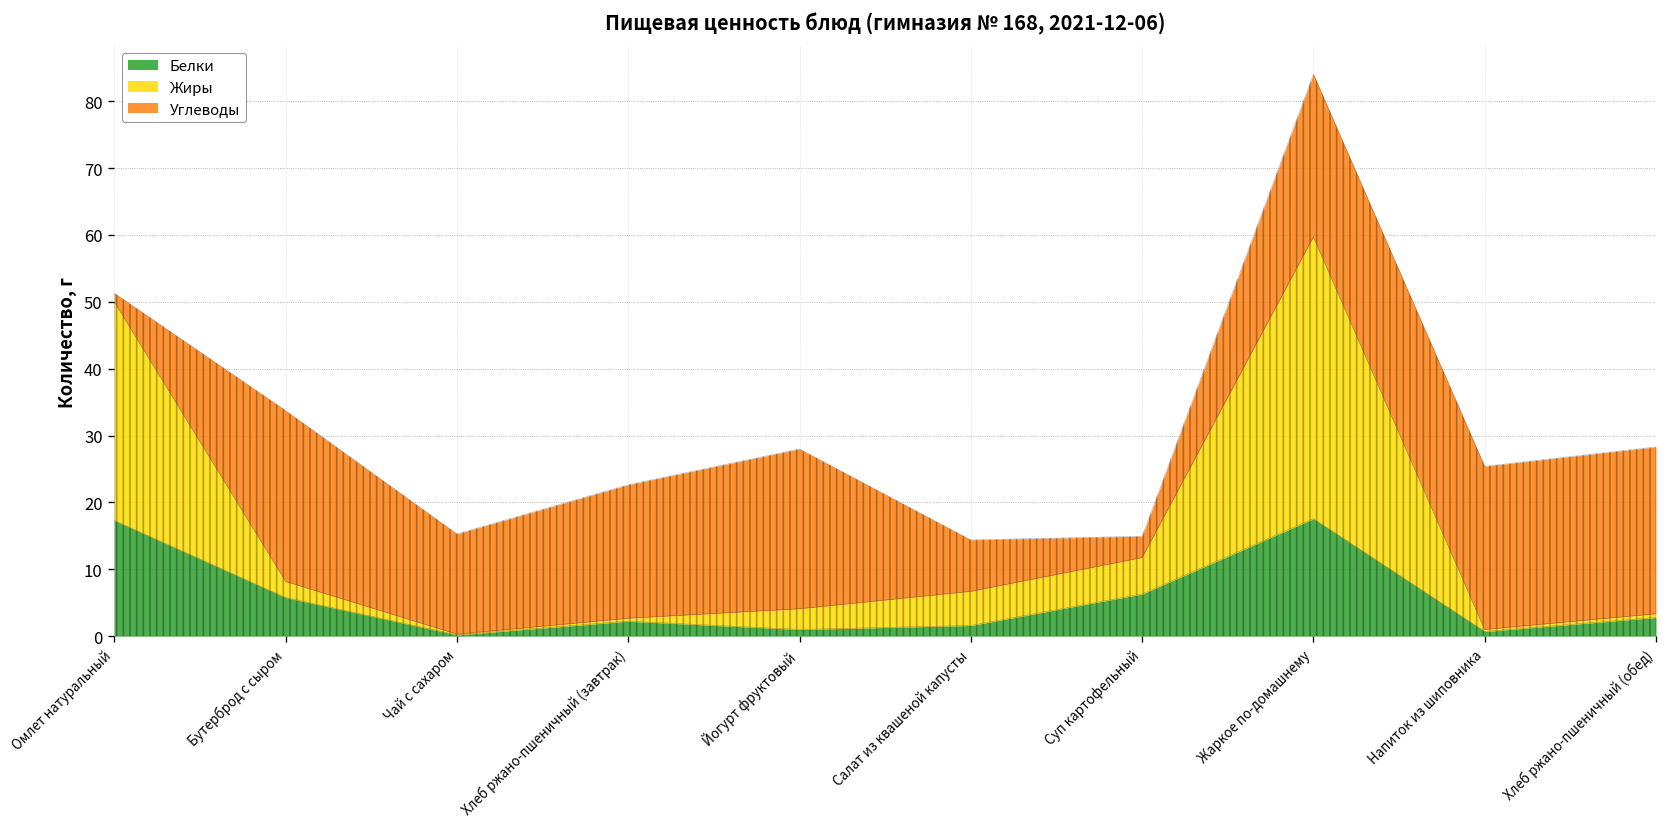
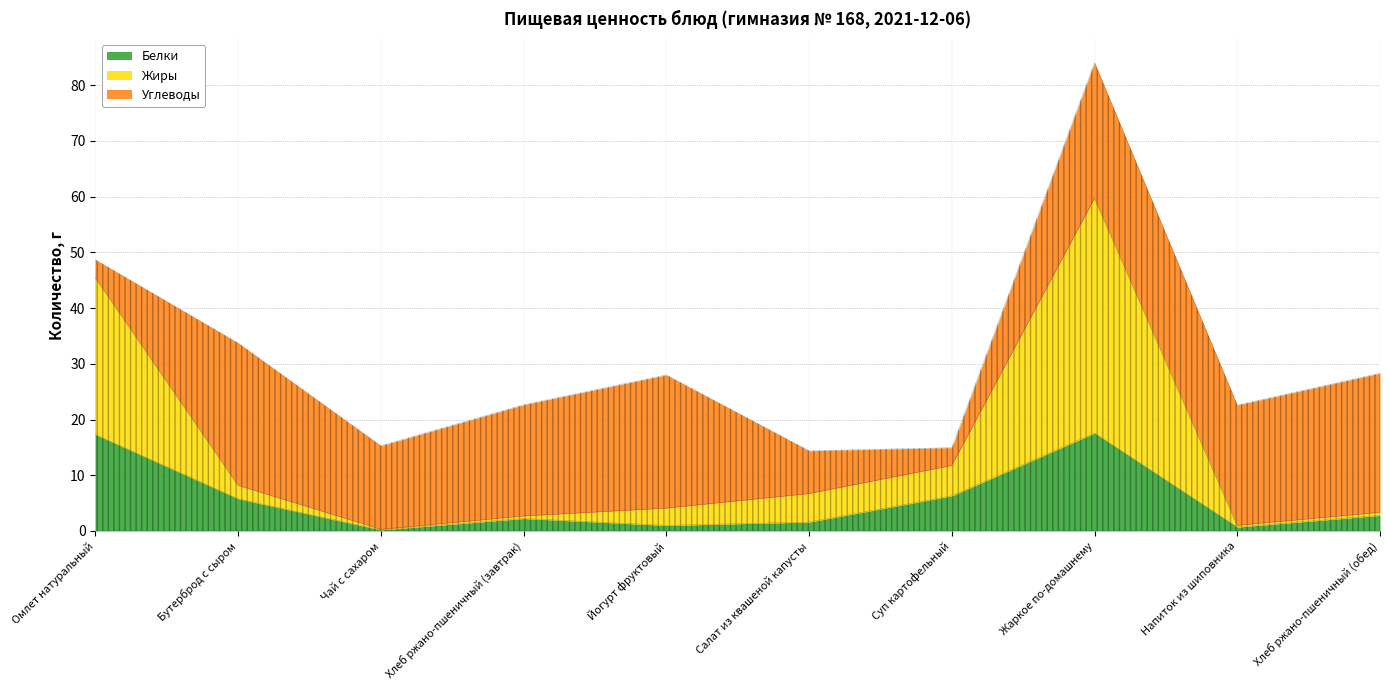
  {
    "Жиры": {
-     "Омлет натуральный": 33
+     "Омлет натуральный": 28
    },
    "Углеводы": {
-     "Омлет натуральный": 1,
+     "Омлет натуральный": 3,
      "Бутерброд с сыром": 26,
      "Чай с сахаром": 15,
      "Хлеб ржано-пшеничный (завтрак)": 20,
      "Йогурт фруктовый": 24,
      "Салат из квашеной капусты": 8,
      "Суп картофельный": 3,
      "Жаркое по-домашнему": 24,
-     "Напиток из шиповника": 24,
+     "Напиток из шиповника": 22,
      "Хлеб ржано-пшеничный (обед)": 25
    }
  }
